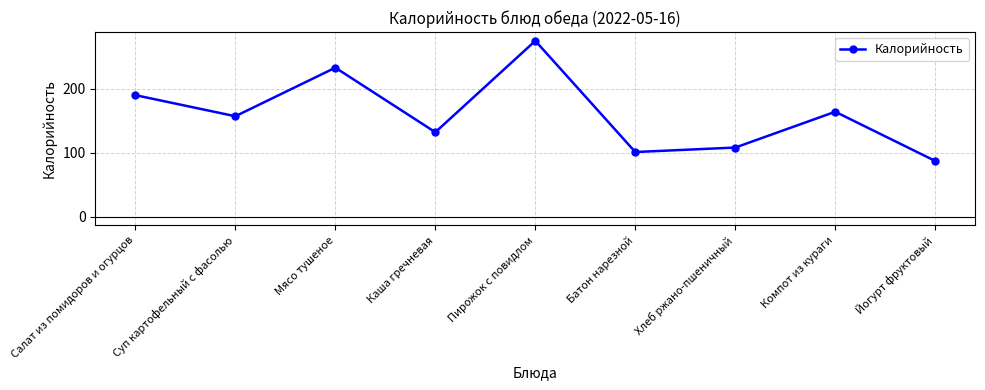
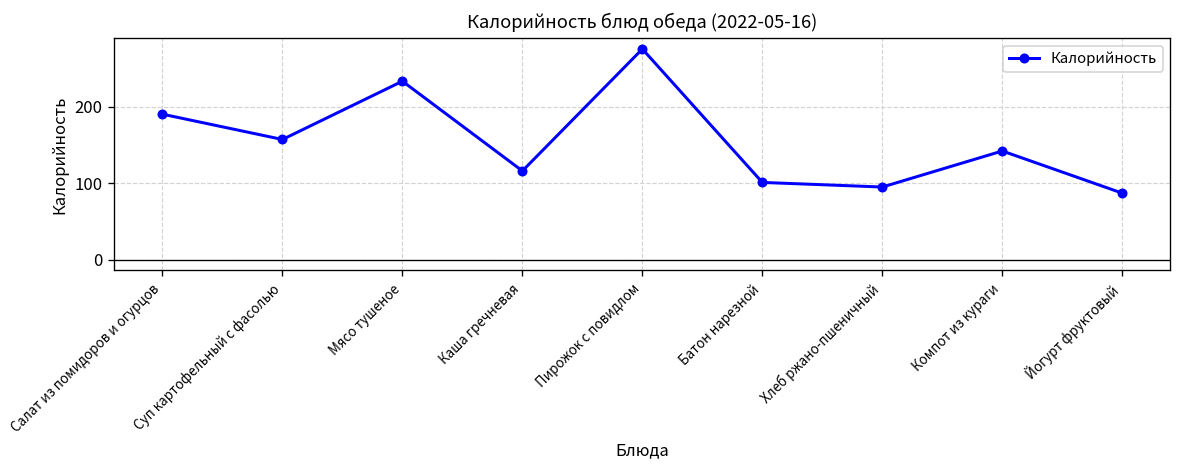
  {
    "Салат из помидоров и огурцов": 190,
    "Суп картофельный с фасолью": 160,
    "Мясо тушеное": 230,
-   "Каша гречневая": 130,
+   "Каша гречневая": 120,
    "Пирожок с повидлом": 280,
    "Батон нарезной": 100,
-   "Хлеб ржано-пшеничный": 110,
-   "Компот из кураги": 160,
+   "Хлеб ржано-пшеничный": 100,
+   "Компот из кураги": 140,
    "Йогурт фруктовый": 90
  }
